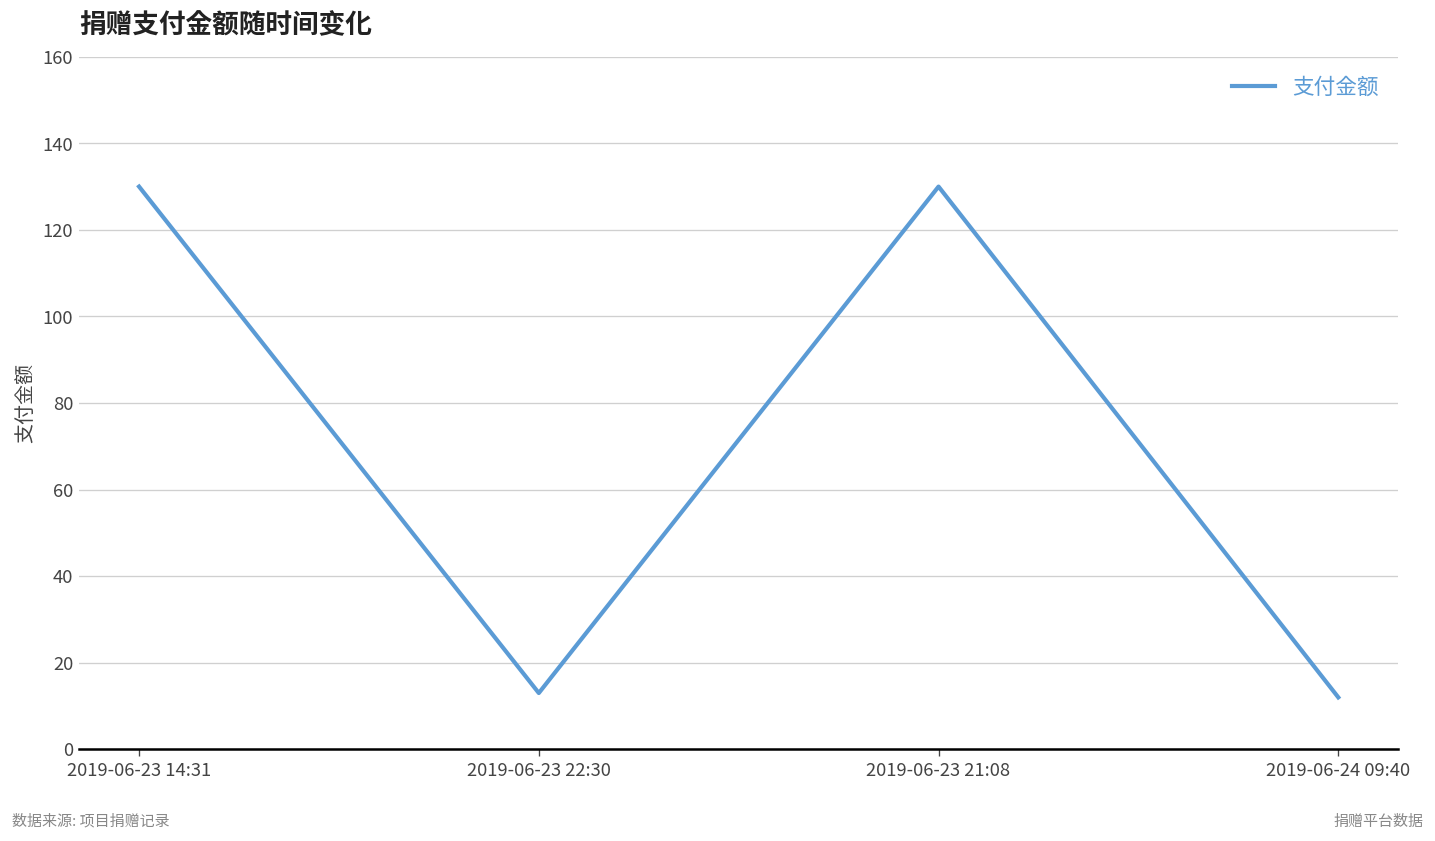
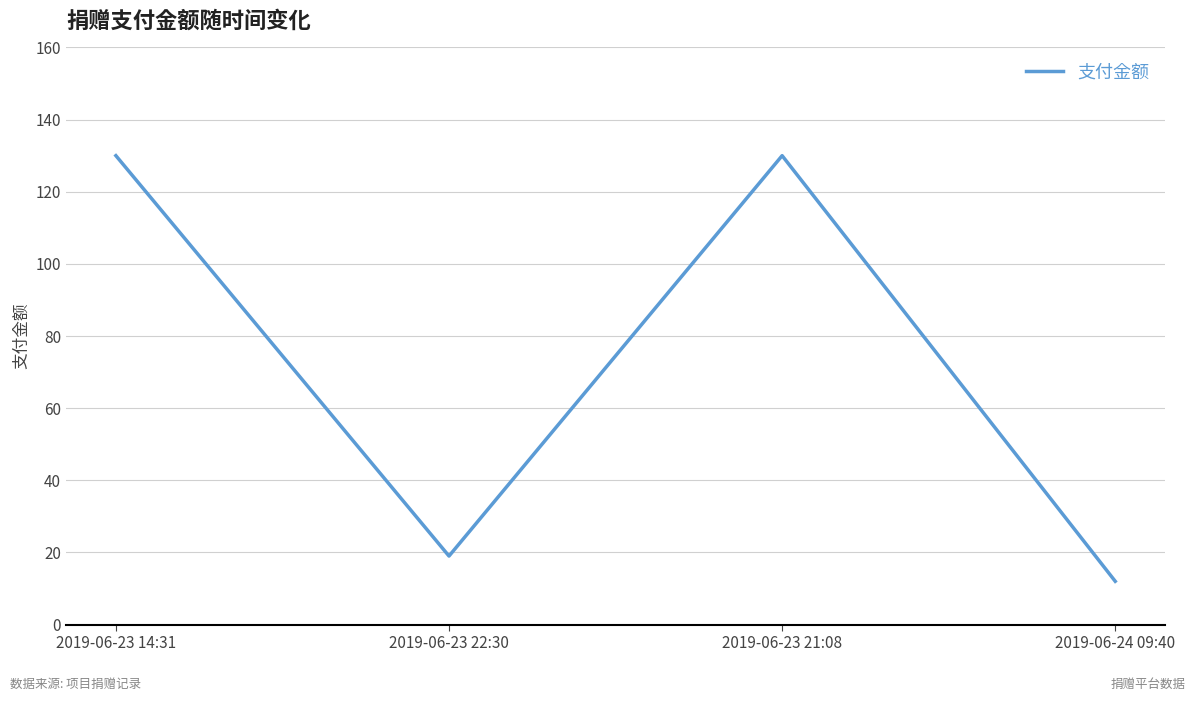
  {
    "2019-06-23 14:31": 130,
-   "2019-06-23 22:30": 13,
+   "2019-06-23 22:30": 19,
    "2019-06-23 21:08": 130,
    "2019-06-24 09:40": 12
  }
